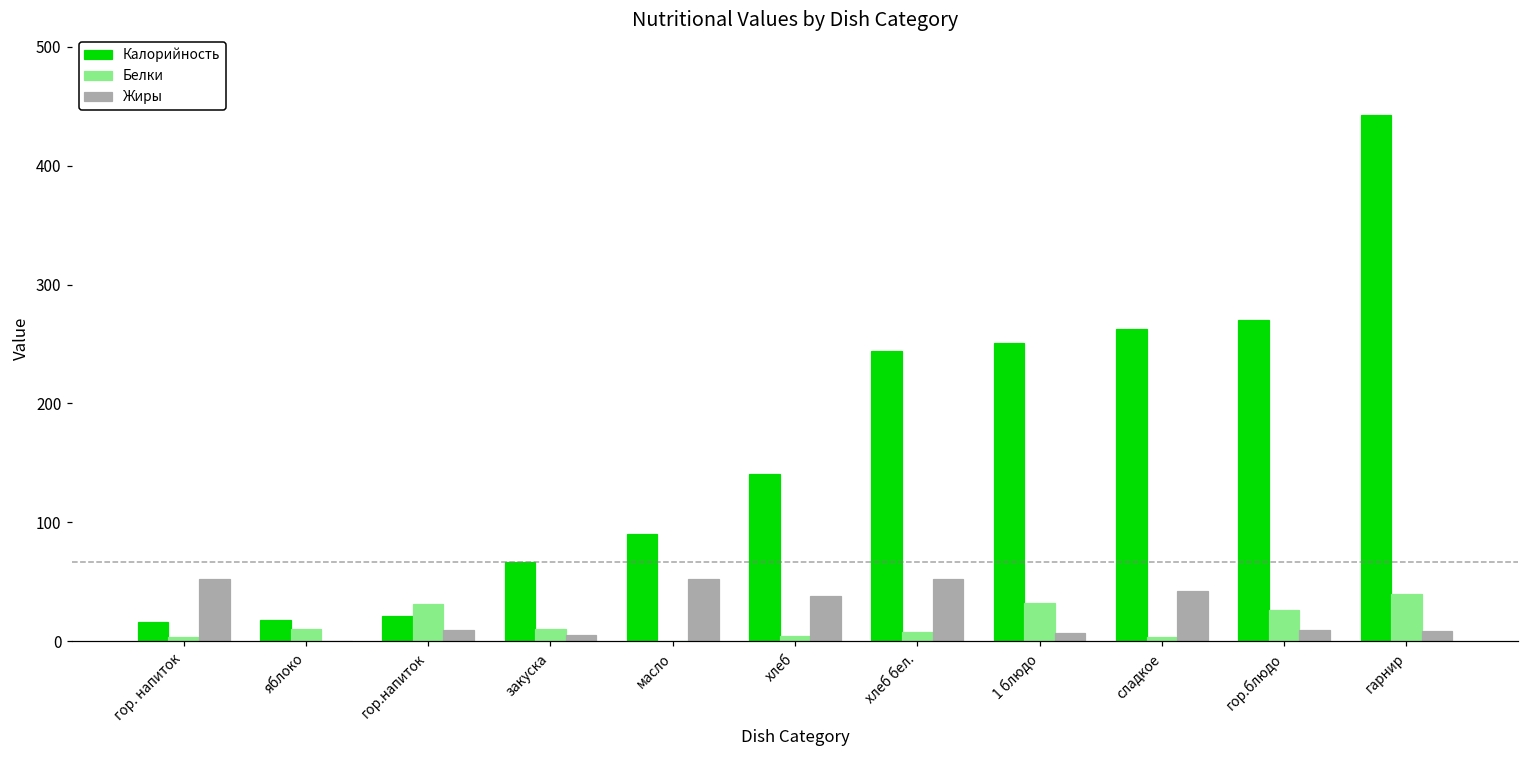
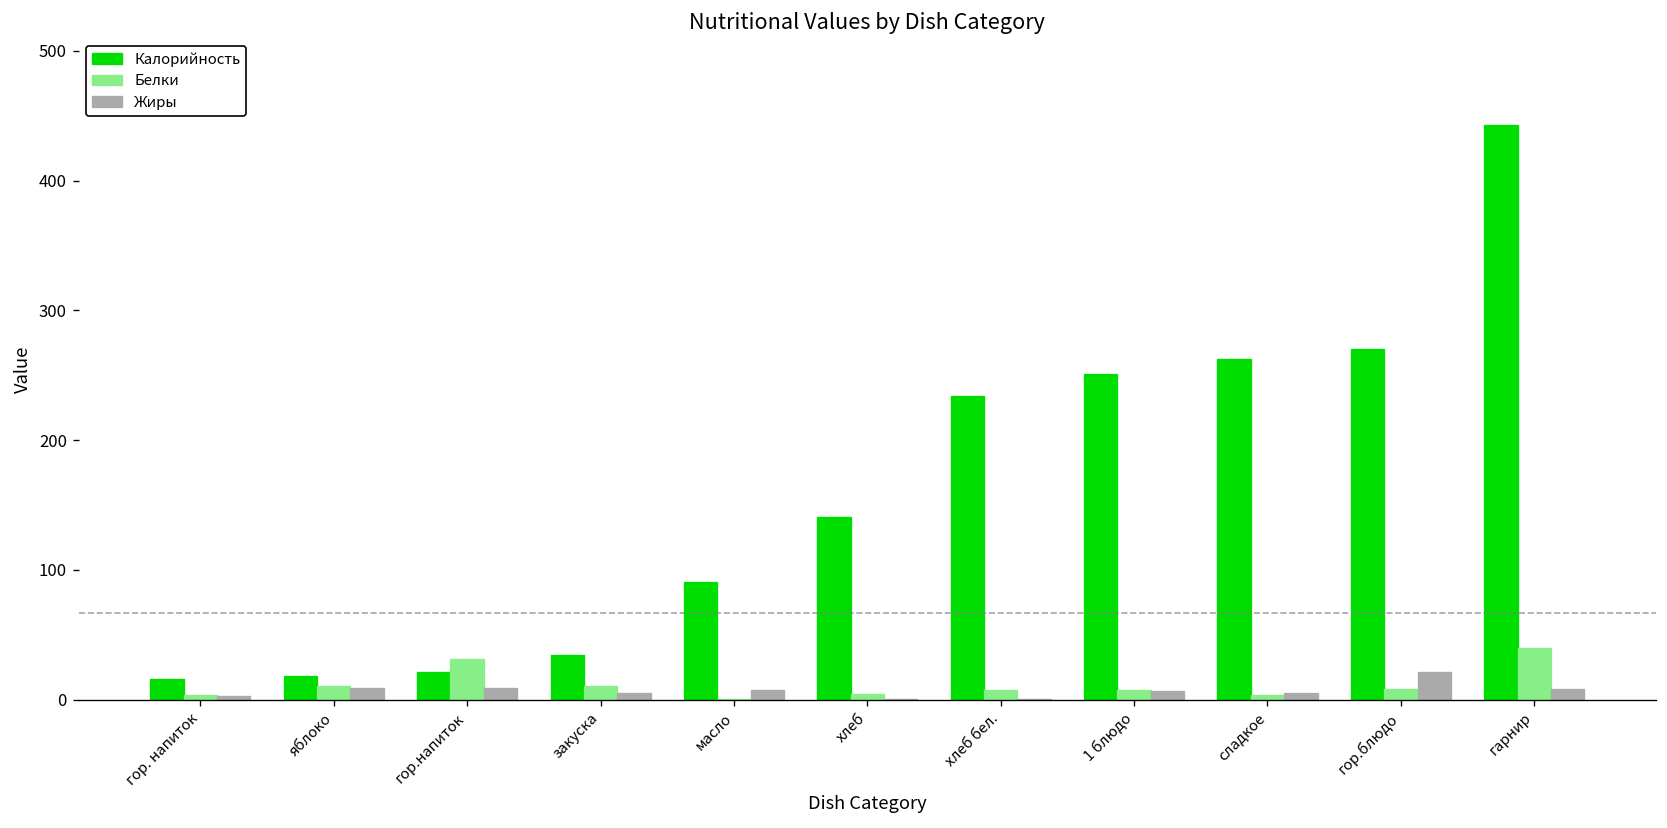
  {
    "Калорийность": {
      "гор. напиток": 16,
      "яблоко": 18,
      "гор.напиток": 21,
-     "закуска": 67,
+     "закуска": 34,
      "масло": 90,
      "хлеб": 141,
-     "хлеб бел.": 244,
+     "хлеб бел.": 234,
      "1 блюдо": 251,
      "сладкое": 263,
      "гор.блюдо": 270,
      "гарнир": 443
    },
    "Белки": {
      "гор. напиток": 4,
      "яблоко": 10,
      "гор.напиток": 31,
      "закуска": 11,
      "хлеб": 5,
      "хлеб бел.": 8,
-     "1 блюдо": 32,
+     "1 блюдо": 7,
      "сладкое": 4,
-     "гор.блюдо": 26,
+     "гор.блюдо": 8,
      "гарнир": 40
    },
    "Жиры": {
-     "гор. напиток": 53,
-     "яблоко": 0,
+     "гор. напиток": 3,
+     "яблоко": 9,
      "гор.напиток": 9,
      "закуска": 5,
-     "масло": 53,
-     "хлеб": 38,
-     "хлеб бел.": 53,
+     "масло": 7,
+     "хлеб": 1,
+     "хлеб бел.": 1,
      "1 блюдо": 7,
-     "сладкое": 42,
-     "гор.блюдо": 9,
+     "сладкое": 5,
+     "гор.блюдо": 22,
      "гарнир": 8
    }
  }
